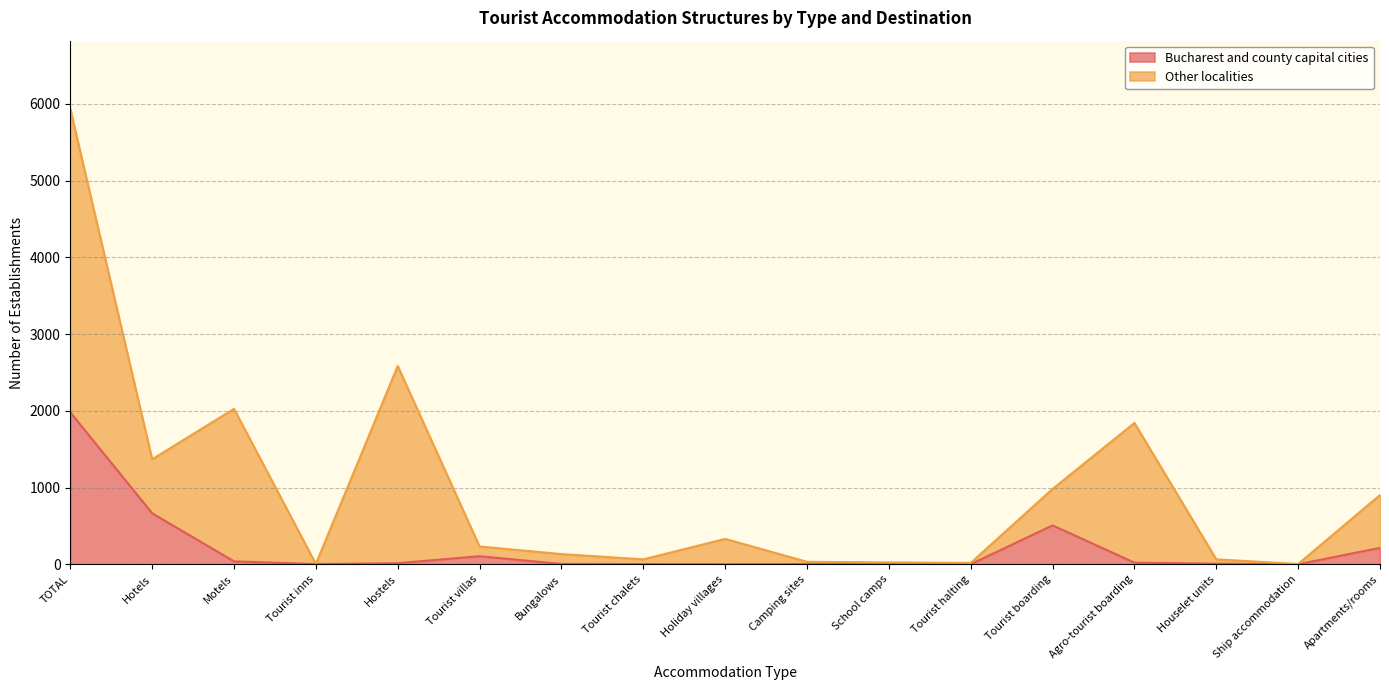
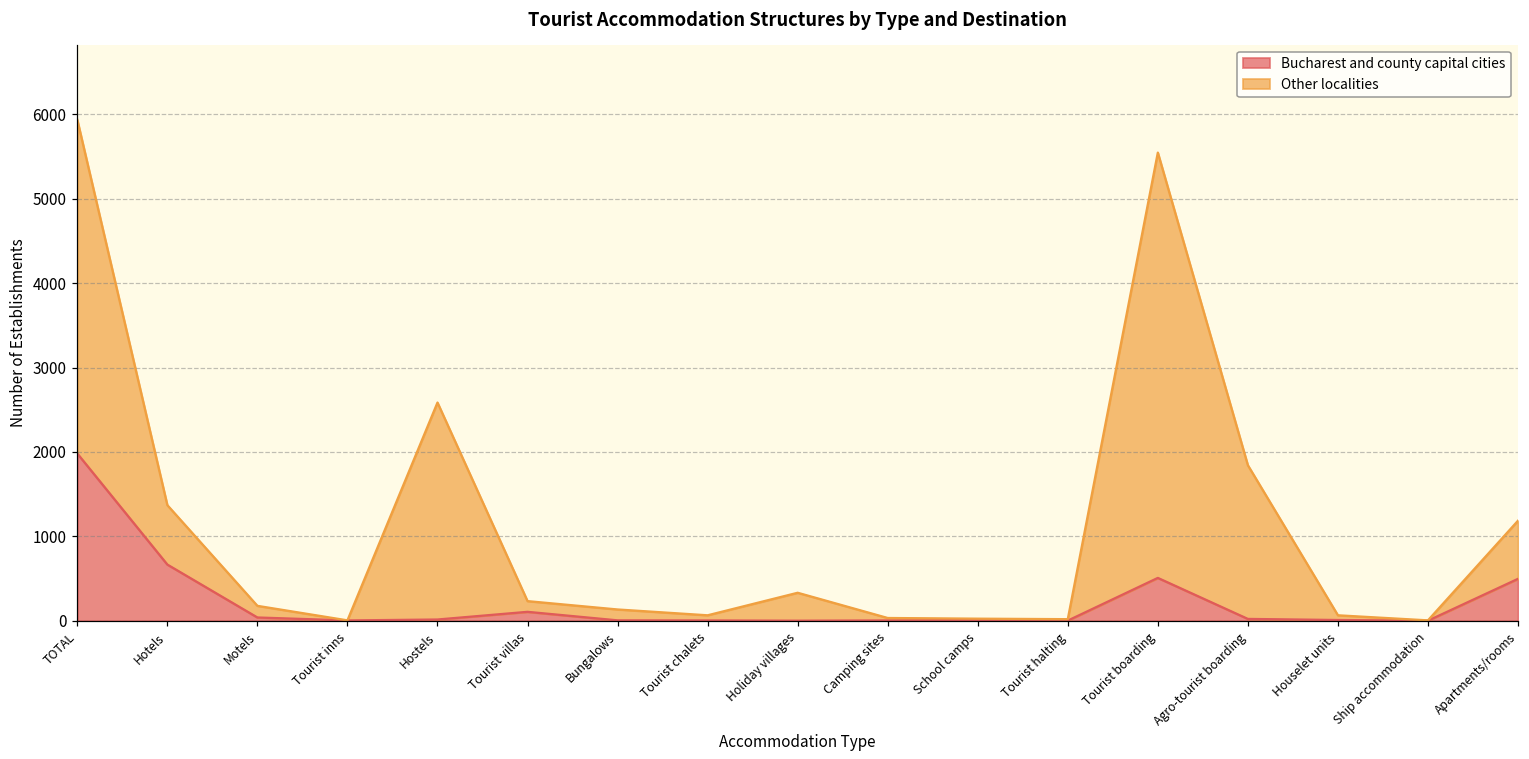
  {
    "Bucharest and county capital cities": {
      "TOTAL": 2000,
      "Hotels": 700,
      "Motels": 0,
      "Hostels": 0,
      "Tourist villas": 100,
      "Bungalows": 0,
      "Tourist chalets": 0,
      "Holiday villages": 0,
      "Tourist boarding": 500,
      "Agro-tourist boarding": 0,
      "Houselet units": 0,
-     "Apartments/rooms": 200
+     "Apartments/rooms": 500
    },
    "Other localities": {
      "TOTAL": 4000,
      "Hotels": 700,
-     "Motels": 2000,
+     "Motels": 100,
      "Hostels": 2600,
      "Tourist villas": 100,
      "Bungalows": 100,
      "Tourist chalets": 100,
      "Holiday villages": 300,
-     "Tourist boarding": 500,
+     "Tourist boarding": 5000,
      "Agro-tourist boarding": 1800,
      "Houselet units": 100,
      "Apartments/rooms": 700
    }
  }
